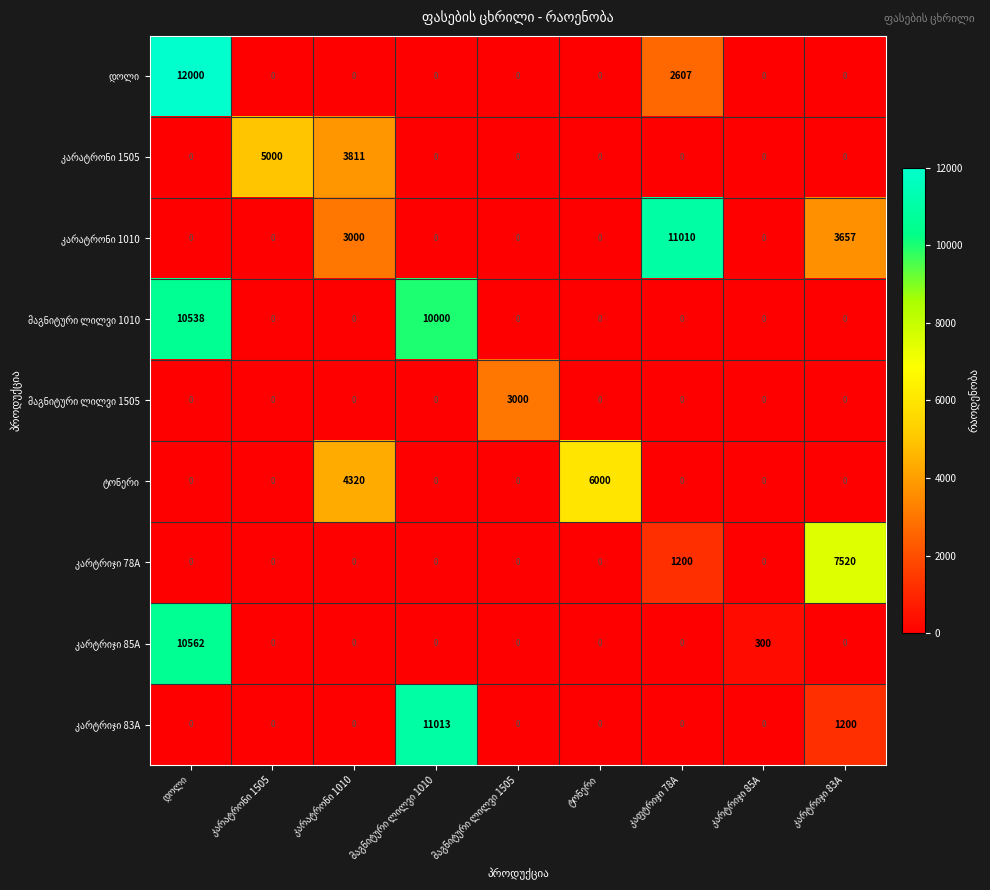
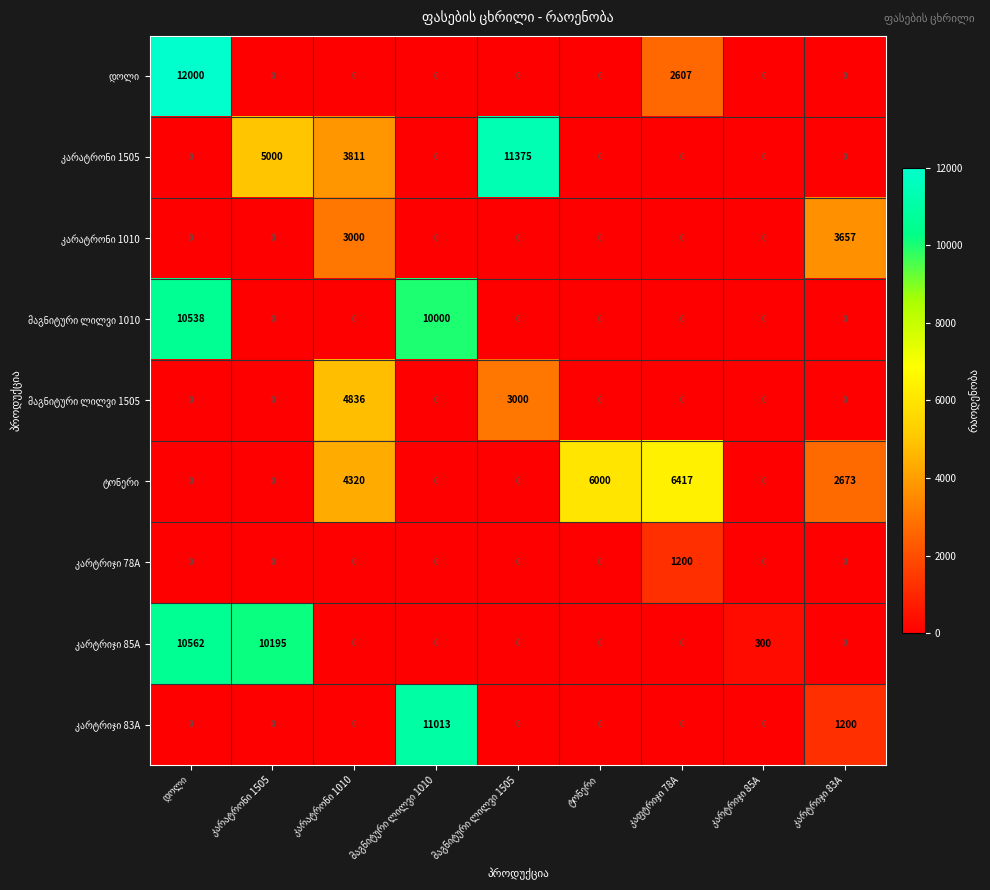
  {
    "დოლი": {
      "დოლი": 12000,
      "კარატრონი 1505": 0,
      "კარატრონი 1010": 0,
      "მაგნიტური ლილვი 1010": 0,
      "მაგნიტური ლილვი 1505": 0,
      "ტონერი": 0,
      "კაფტრიჯი 78A": 2607,
      "კარტრიჯი 85A": 0,
      "კარტრიჯი 83A": 0
    },
    "კარატრონი 1505": {
      "დოლი": 0,
      "კარატრონი 1505": 5000,
      "კარატრონი 1010": 3811,
      "მაგნიტური ლილვი 1010": 0,
-     "მაგნიტური ლილვი 1505": 0,
+     "მაგნიტური ლილვი 1505": 11375,
      "ტონერი": 0,
      "კაფტრიჯი 78A": 0,
      "კარტრიჯი 85A": 0,
      "კარტრიჯი 83A": 0
    },
    "კარატრონი 1010": {
      "დოლი": 0,
      "კარატრონი 1505": 0,
      "კარატრონი 1010": 3000,
      "მაგნიტური ლილვი 1010": 0,
      "მაგნიტური ლილვი 1505": 0,
      "ტონერი": 0,
-     "კაფტრიჯი 78A": 11010,
+     "კაფტრიჯი 78A": 0,
      "კარტრიჯი 85A": 0,
      "კარტრიჯი 83A": 3657
    },
    "მაგნიტური ლილვი 1010": {
      "დოლი": 10538,
      "კარატრონი 1505": 0,
      "კარატრონი 1010": 0,
      "მაგნიტური ლილვი 1010": 10000,
      "მაგნიტური ლილვი 1505": 0,
      "ტონერი": 0,
      "კაფტრიჯი 78A": 0,
      "კარტრიჯი 85A": 0,
      "კარტრიჯი 83A": 0
    },
    "მაგნიტური ლილვი 1505": {
      "დოლი": 0,
      "კარატრონი 1505": 0,
-     "კარატრონი 1010": 0,
+     "კარატრონი 1010": 4836,
      "მაგნიტური ლილვი 1010": 0,
      "მაგნიტური ლილვი 1505": 3000,
      "ტონერი": 0,
      "კაფტრიჯი 78A": 0,
      "კარტრიჯი 85A": 0,
      "კარტრიჯი 83A": 0
    },
    "ტონერი": {
      "დოლი": 0,
      "კარატრონი 1505": 0,
      "კარატრონი 1010": 4320,
      "მაგნიტური ლილვი 1010": 0,
      "მაგნიტური ლილვი 1505": 0,
      "ტონერი": 6000,
-     "კაფტრიჯი 78A": 0,
+     "კაფტრიჯი 78A": 6417,
      "კარტრიჯი 85A": 0,
-     "კარტრიჯი 83A": 0
+     "კარტრიჯი 83A": 2673
    },
    "კარტრიჯი 78A": {
      "დოლი": 0,
      "კარატრონი 1505": 0,
      "კარატრონი 1010": 0,
      "მაგნიტური ლილვი 1010": 0,
      "მაგნიტური ლილვი 1505": 0,
      "ტონერი": 0,
      "კაფტრიჯი 78A": 1200,
      "კარტრიჯი 85A": 0,
-     "კარტრიჯი 83A": 7520
+     "კარტრიჯი 83A": 0
    },
    "კარტრიჯი 85A": {
      "დოლი": 10562,
-     "კარატრონი 1505": 0,
+     "კარატრონი 1505": 10195,
      "კარატრონი 1010": 0,
      "მაგნიტური ლილვი 1010": 0,
      "მაგნიტური ლილვი 1505": 0,
      "ტონერი": 0,
      "კაფტრიჯი 78A": 0,
      "კარტრიჯი 85A": 300,
      "კარტრიჯი 83A": 0
    },
    "კარტრიჯი 83A": {
      "დოლი": 0,
      "კარატრონი 1505": 0,
      "კარატრონი 1010": 0,
      "მაგნიტური ლილვი 1010": 11013,
      "მაგნიტური ლილვი 1505": 0,
      "ტონერი": 0,
      "კაფტრიჯი 78A": 0,
      "კარტრიჯი 85A": 0,
      "კარტრიჯი 83A": 1200
    }
  }
